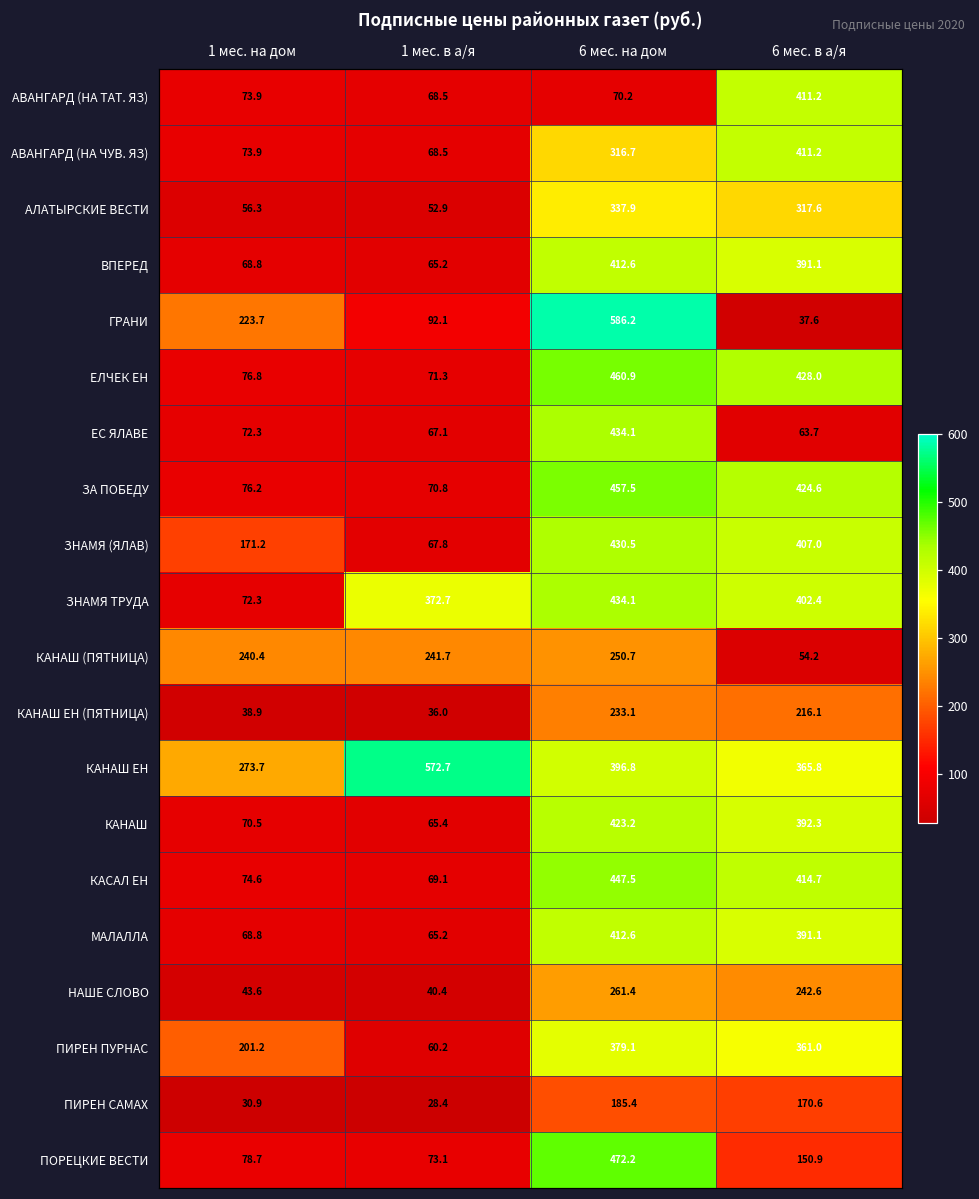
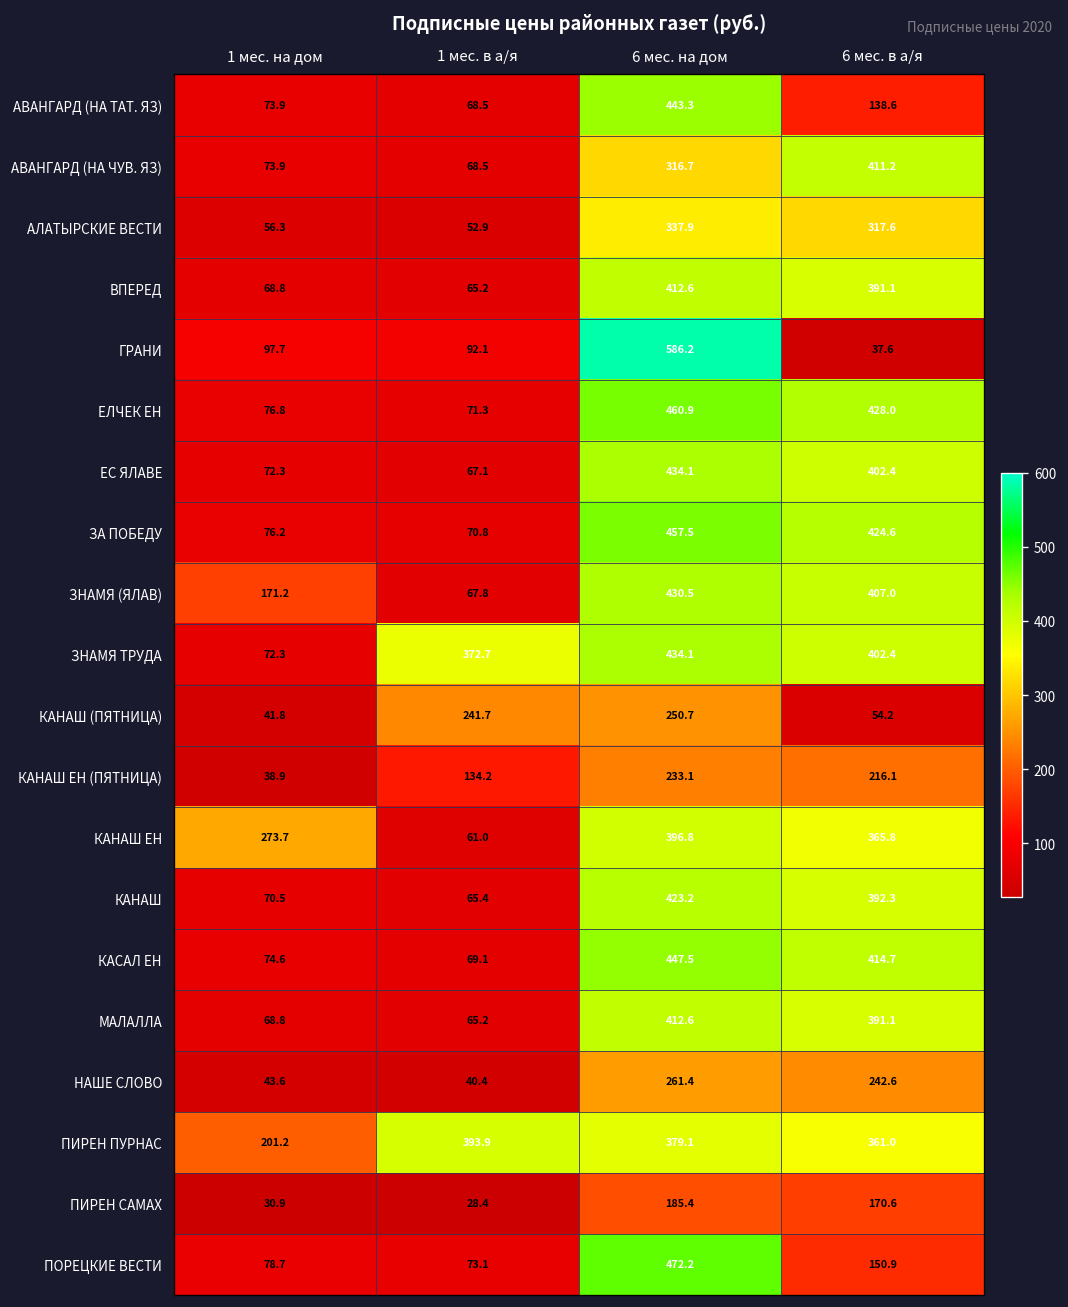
  {
    "АВАНГАРД (НА ТАТ. ЯЗ)": {
      "1 мес. на дом": 73.9,
      "1 мес. в а/я": 68.5,
-     "6 мес. на дом": 70.2,
-     "6 мес. в а/я": 411.2
+     "6 мес. на дом": 443.3,
+     "6 мес. в а/я": 138.6
    },
    "АВАНГАРД (НА ЧУВ. ЯЗ)": {
      "1 мес. на дом": 73.9,
      "1 мес. в а/я": 68.5,
      "6 мес. на дом": 316.7,
      "6 мес. в а/я": 411.2
    },
    "АЛАТЫРСКИЕ ВЕСТИ": {
      "1 мес. на дом": 56.3,
      "1 мес. в а/я": 52.9,
      "6 мес. на дом": 337.9,
      "6 мес. в а/я": 317.6
    },
    "ВПЕРЕД": {
      "1 мес. на дом": 68.8,
      "1 мес. в а/я": 65.2,
      "6 мес. на дом": 412.6,
      "6 мес. в а/я": 391.1
    },
    "ГРАНИ": {
-     "1 мес. на дом": 223.7,
+     "1 мес. на дом": 97.7,
      "1 мес. в а/я": 92.1,
      "6 мес. на дом": 586.2,
      "6 мес. в а/я": 37.6
    },
    "ЕЛЧЕК ЕН": {
      "1 мес. на дом": 76.8,
      "1 мес. в а/я": 71.3,
      "6 мес. на дом": 460.9,
      "6 мес. в а/я": 428.0
    },
    "ЕС ЯЛАВЕ": {
      "1 мес. на дом": 72.3,
      "1 мес. в а/я": 67.1,
      "6 мес. на дом": 434.1,
-     "6 мес. в а/я": 63.7
+     "6 мес. в а/я": 402.4
    },
    "ЗА ПОБЕДУ": {
      "1 мес. на дом": 76.2,
      "1 мес. в а/я": 70.8,
      "6 мес. на дом": 457.5,
      "6 мес. в а/я": 424.6
    },
    "ЗНАМЯ (ЯЛАВ)": {
      "1 мес. на дом": 171.2,
      "1 мес. в а/я": 67.8,
      "6 мес. на дом": 430.5,
      "6 мес. в а/я": 407.0
    },
    "ЗНАМЯ ТРУДА": {
      "1 мес. на дом": 72.3,
      "1 мес. в а/я": 372.7,
      "6 мес. на дом": 434.1,
      "6 мес. в а/я": 402.4
    },
    "КАНАШ (ПЯТНИЦА)": {
-     "1 мес. на дом": 240.4,
+     "1 мес. на дом": 41.8,
      "1 мес. в а/я": 241.7,
      "6 мес. на дом": 250.7,
      "6 мес. в а/я": 54.2
    },
    "КАНАШ ЕН (ПЯТНИЦА)": {
      "1 мес. на дом": 38.9,
-     "1 мес. в а/я": 36.0,
+     "1 мес. в а/я": 134.2,
      "6 мес. на дом": 233.1,
      "6 мес. в а/я": 216.1
    },
    "КАНАШ ЕН": {
      "1 мес. на дом": 273.7,
-     "1 мес. в а/я": 572.7,
+     "1 мес. в а/я": 61.0,
      "6 мес. на дом": 396.8,
      "6 мес. в а/я": 365.8
    },
    "КАНАШ": {
      "1 мес. на дом": 70.5,
      "1 мес. в а/я": 65.4,
      "6 мес. на дом": 423.2,
      "6 мес. в а/я": 392.3
    },
    "КАСАЛ ЕН": {
      "1 мес. на дом": 74.6,
      "1 мес. в а/я": 69.1,
      "6 мес. на дом": 447.5,
      "6 мес. в а/я": 414.7
    },
    "МАЛАЛЛА": {
      "1 мес. на дом": 68.8,
      "1 мес. в а/я": 65.2,
      "6 мес. на дом": 412.6,
      "6 мес. в а/я": 391.1
    },
    "НАШЕ СЛОВО": {
      "1 мес. на дом": 43.6,
      "1 мес. в а/я": 40.4,
      "6 мес. на дом": 261.4,
      "6 мес. в а/я": 242.6
    },
    "ПИРЕН ПУРНАС": {
      "1 мес. на дом": 201.2,
-     "1 мес. в а/я": 60.2,
+     "1 мес. в а/я": 393.9,
      "6 мес. на дом": 379.1,
      "6 мес. в а/я": 361.0
    },
    "ПИРЕН САМАХ": {
      "1 мес. на дом": 30.9,
      "1 мес. в а/я": 28.4,
      "6 мес. на дом": 185.4,
      "6 мес. в а/я": 170.6
    },
    "ПОРЕЦКИЕ ВЕСТИ": {
      "1 мес. на дом": 78.7,
      "1 мес. в а/я": 73.1,
      "6 мес. на дом": 472.2,
      "6 мес. в а/я": 150.9
    }
  }
